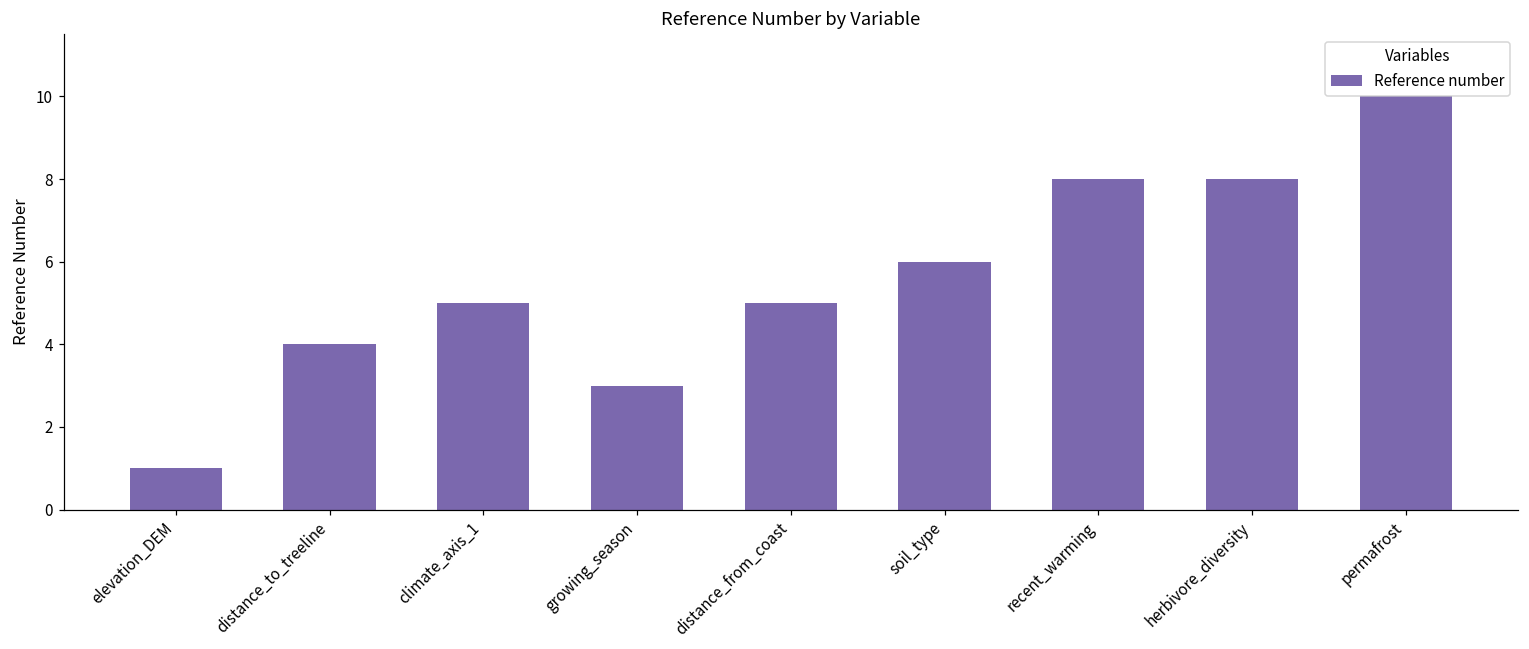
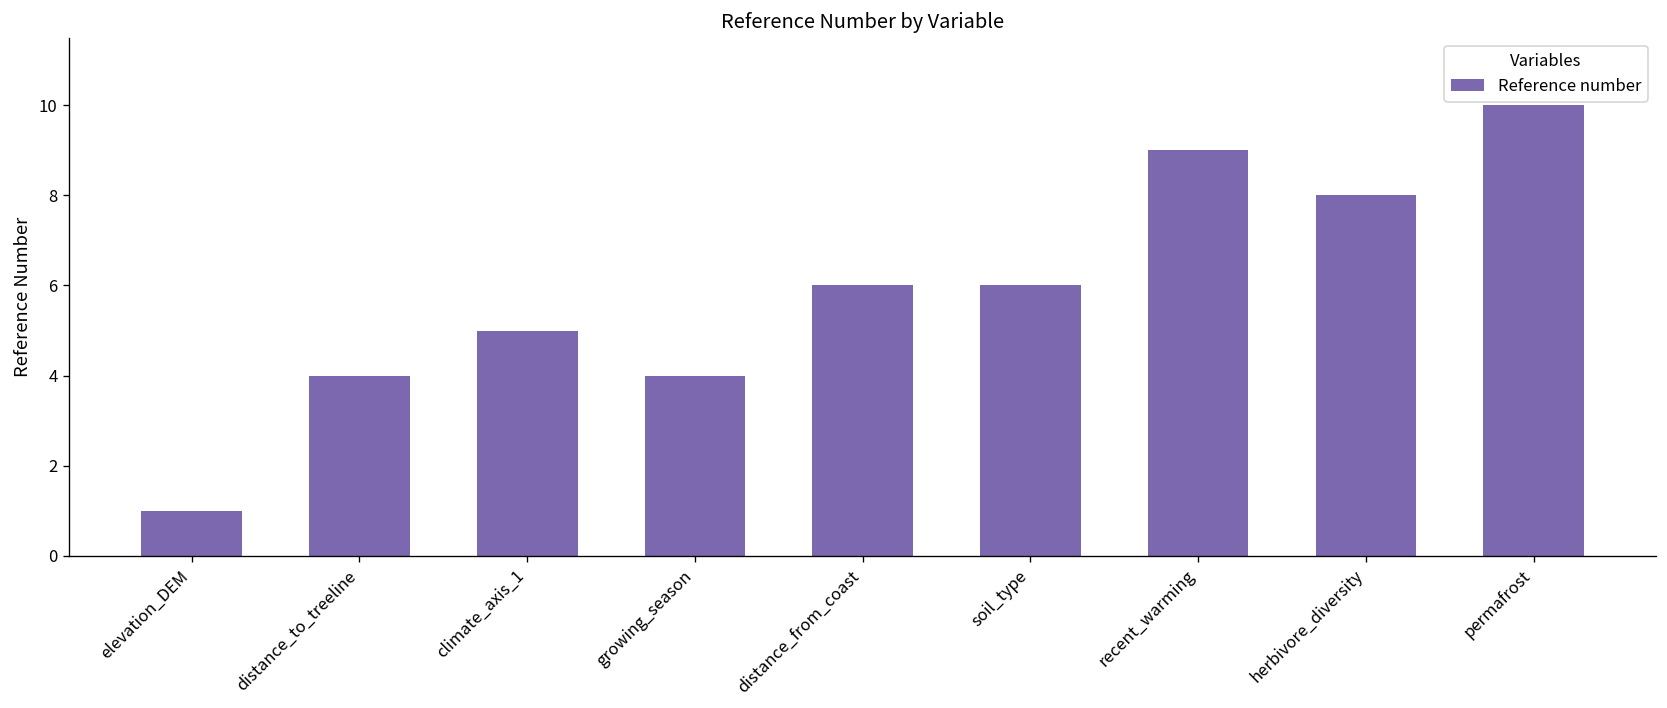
  {
    "elevation_DEM": 1,
    "distance_to_treeline": 4,
    "climate_axis_1": 5,
-   "growing_season": 3,
-   "distance_from_coast": 5,
+   "growing_season": 4,
+   "distance_from_coast": 6,
    "soil_type": 6,
-   "recent_warming": 8,
+   "recent_warming": 9,
    "herbivore_diversity": 8,
    "permafrost": 10
  }
